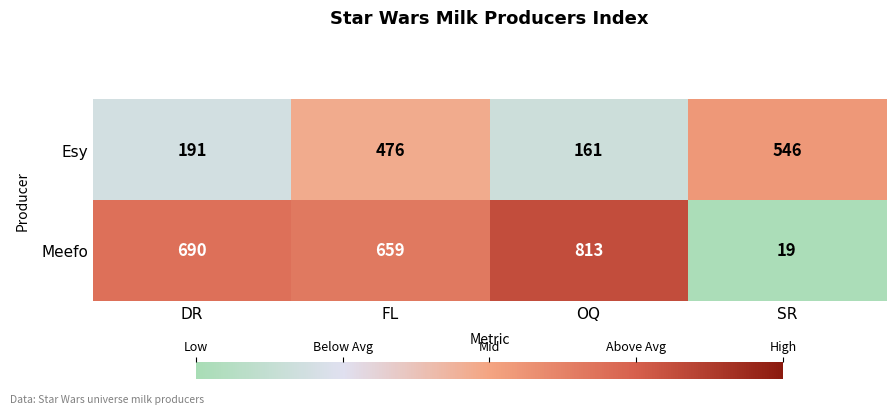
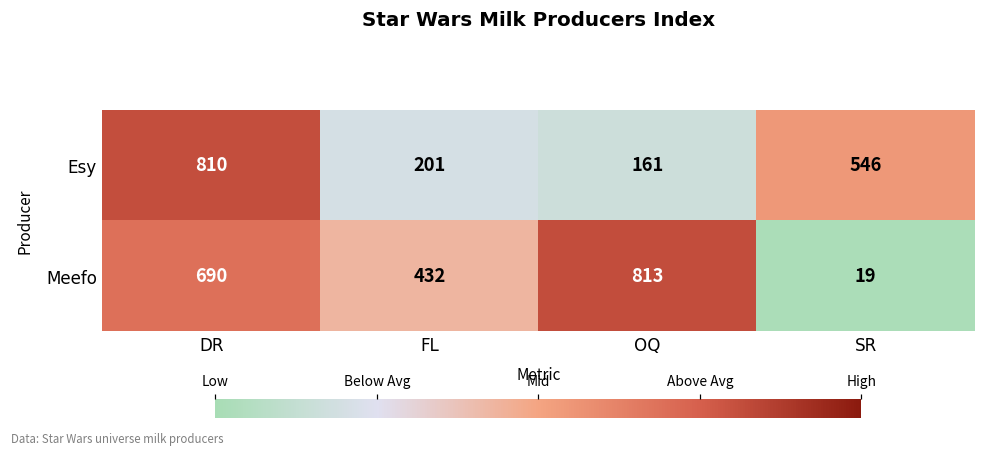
  {
    "Esy": {
-     "DR": 191,
-     "FL": 476,
+     "DR": 810,
+     "FL": 201,
      "OQ": 161,
      "SR": 546
    },
    "Meefo": {
      "DR": 690,
-     "FL": 659,
+     "FL": 432,
      "OQ": 813,
      "SR": 19
    }
  }
